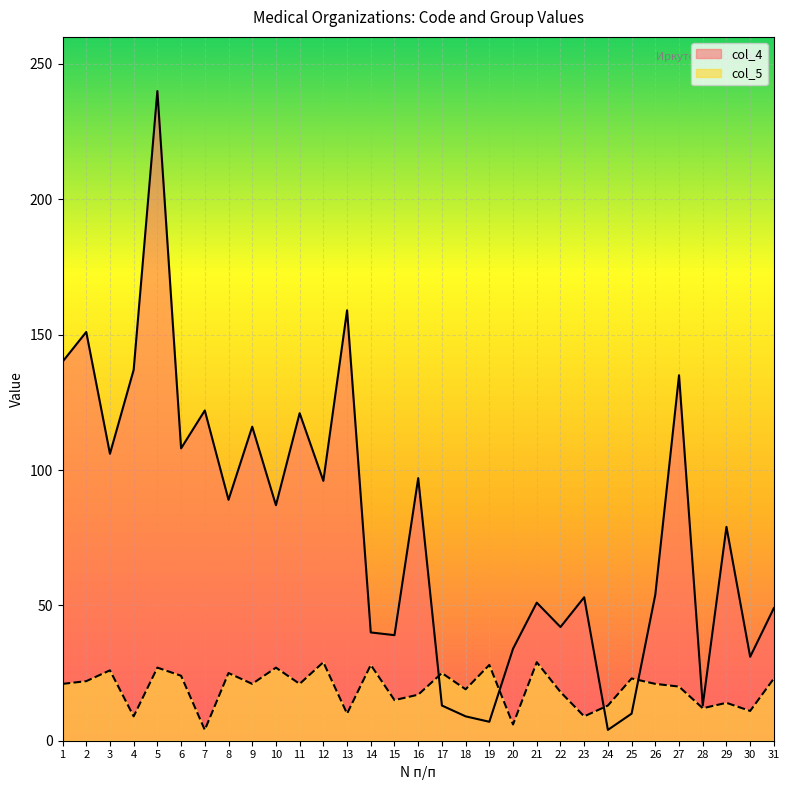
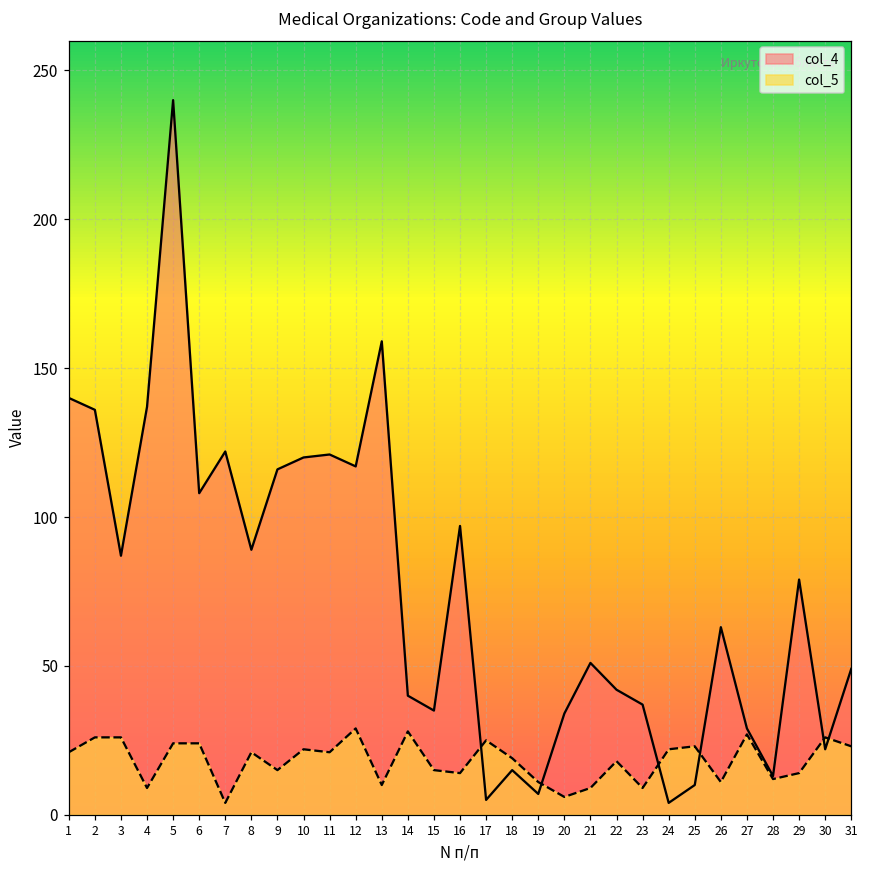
  {
    "col_4": {
      "1": 140,
-     "2": 151,
-     "3": 106,
+     "2": 136,
+     "3": 87,
      "4": 137,
      "5": 240,
      "6": 108,
      "7": 122,
      "8": 89,
      "9": 116,
-     "10": 87,
+     "10": 120,
      "11": 121,
-     "12": 96,
+     "12": 117,
      "13": 159,
      "14": 40,
-     "15": 39,
+     "15": 35,
      "16": 97,
-     "17": 13,
-     "18": 9,
+     "17": 5,
+     "18": 15,
      "19": 7,
      "20": 34,
      "21": 51,
      "22": 42,
-     "23": 53,
+     "23": 37,
      "24": 4,
      "25": 10,
-     "26": 54,
-     "27": 135,
+     "26": 63,
+     "27": 29,
      "28": 13,
      "29": 79,
-     "30": 31,
+     "30": 22,
      "31": 49
    },
    "col_5": {
      "1": 21,
-     "2": 22,
+     "2": 26,
      "3": 26,
      "4": 9,
-     "5": 27,
+     "5": 24,
      "6": 24,
      "7": 4,
-     "8": 25,
-     "9": 21,
-     "10": 27,
+     "8": 21,
+     "9": 15,
+     "10": 22,
      "11": 21,
      "12": 29,
      "13": 10,
      "14": 28,
      "15": 15,
-     "16": 17,
+     "16": 14,
      "17": 25,
      "18": 19,
-     "19": 28,
+     "19": 11,
      "20": 6,
-     "21": 29,
+     "21": 9,
      "22": 18,
      "23": 9,
-     "24": 13,
+     "24": 22,
      "25": 23,
-     "26": 21,
-     "27": 20,
+     "26": 11,
+     "27": 27,
      "28": 12,
      "29": 14,
-     "30": 11,
+     "30": 26,
      "31": 23
    }
  }
